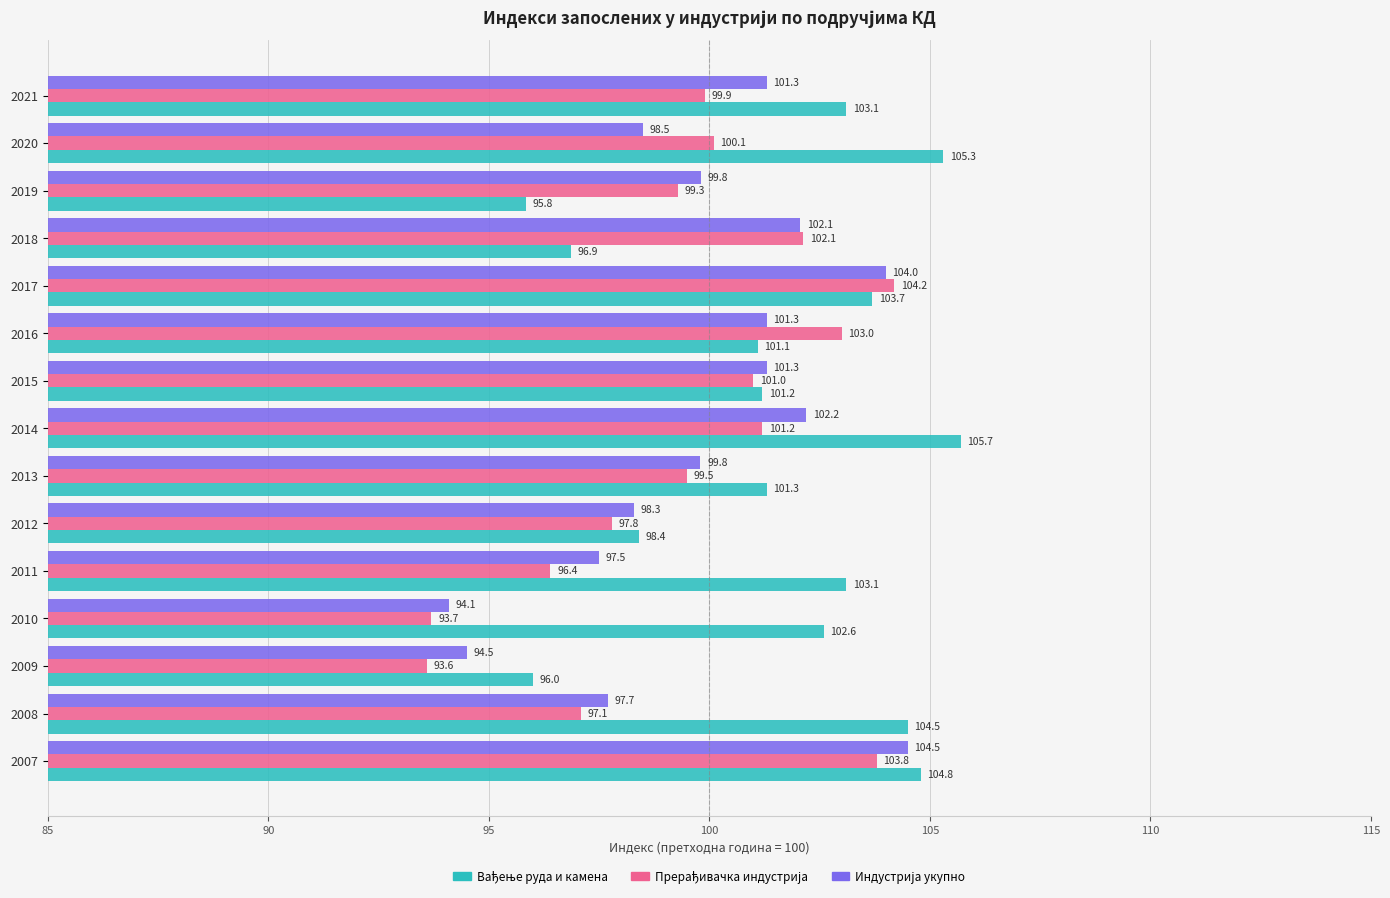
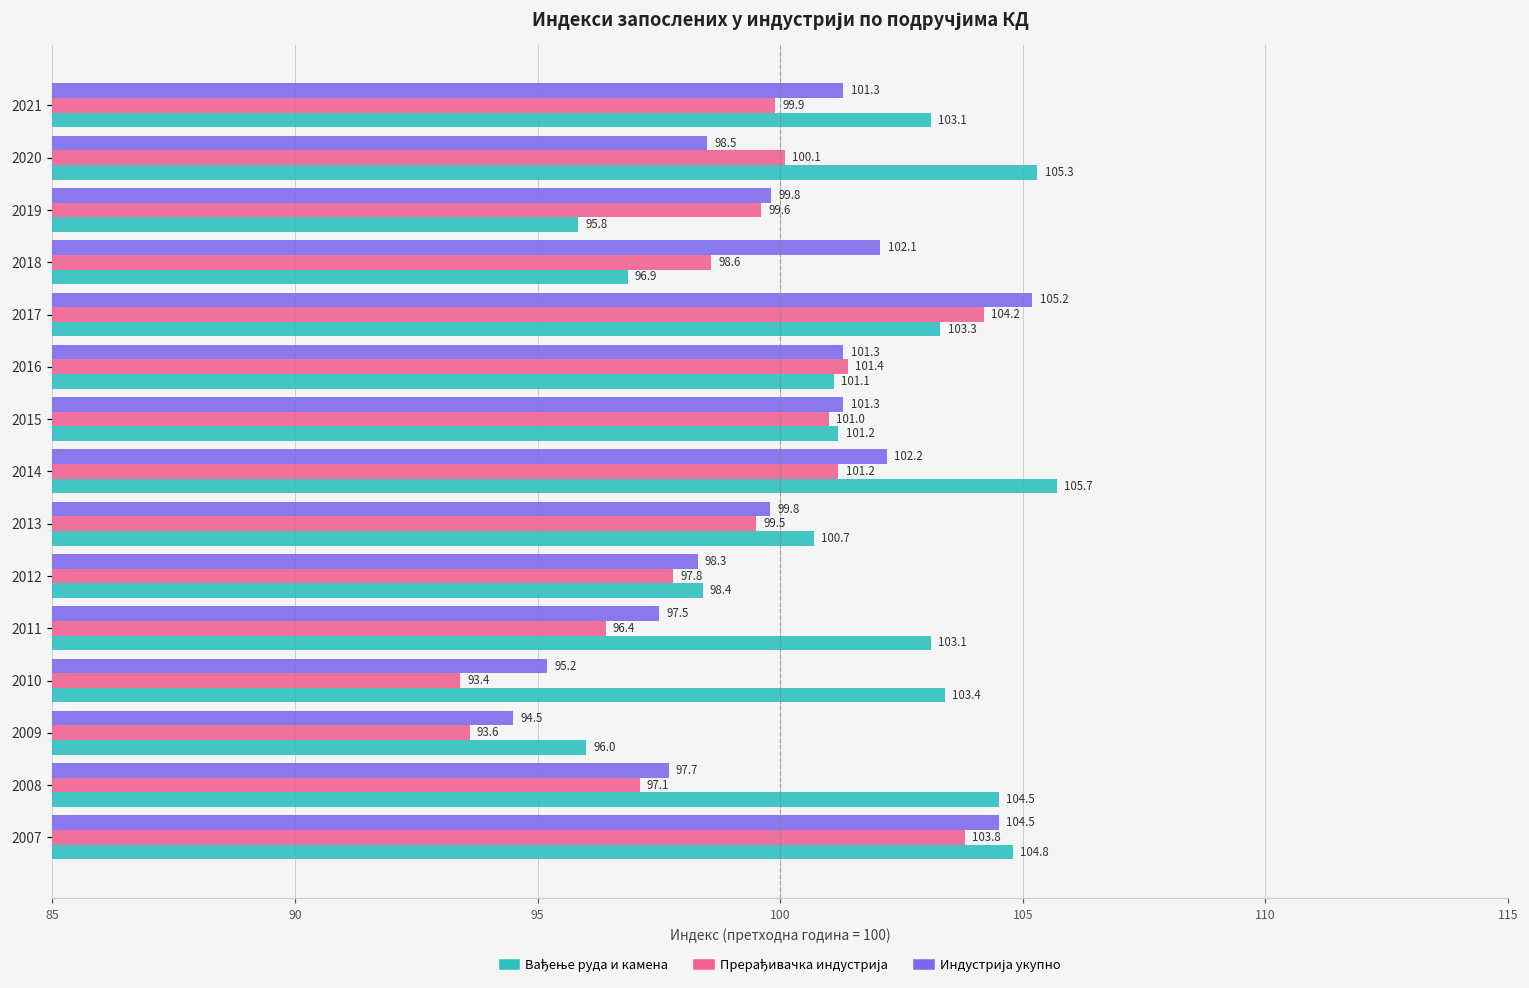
  {
    "Вађење руда и камена": {
      "2021": 103.1,
      "2020": 105.3,
      "2019": 95.8,
      "2018": 96.9,
-     "2017": 103.7,
+     "2017": 103.3,
      "2016": 101.1,
      "2015": 101.2,
      "2014": 105.7,
-     "2013": 101.3,
+     "2013": 100.7,
      "2012": 98.4,
      "2011": 103.1,
-     "2010": 102.6,
+     "2010": 103.4,
      "2009": 96.0,
      "2008": 104.5,
      "2007": 104.8
    },
    "Прерађивачка индустрија": {
      "2021": 99.9,
      "2020": 100.1,
-     "2019": 99.3,
-     "2018": 102.1,
+     "2019": 99.6,
+     "2018": 98.6,
      "2017": 104.2,
-     "2016": 103.0,
+     "2016": 101.4,
      "2015": 101.0,
      "2014": 101.2,
      "2013": 99.5,
      "2012": 97.8,
      "2011": 96.4,
-     "2010": 93.7,
+     "2010": 93.4,
      "2009": 93.6,
      "2008": 97.1,
      "2007": 103.8
    },
    "Индустрија укупно": {
      "2021": 101.3,
      "2020": 98.5,
      "2019": 99.8,
      "2018": 102.1,
-     "2017": 104.0,
+     "2017": 105.2,
      "2016": 101.3,
      "2015": 101.3,
      "2014": 102.2,
      "2013": 99.8,
      "2012": 98.3,
      "2011": 97.5,
-     "2010": 94.1,
+     "2010": 95.2,
      "2009": 94.5,
      "2008": 97.7,
      "2007": 104.5
    }
  }
